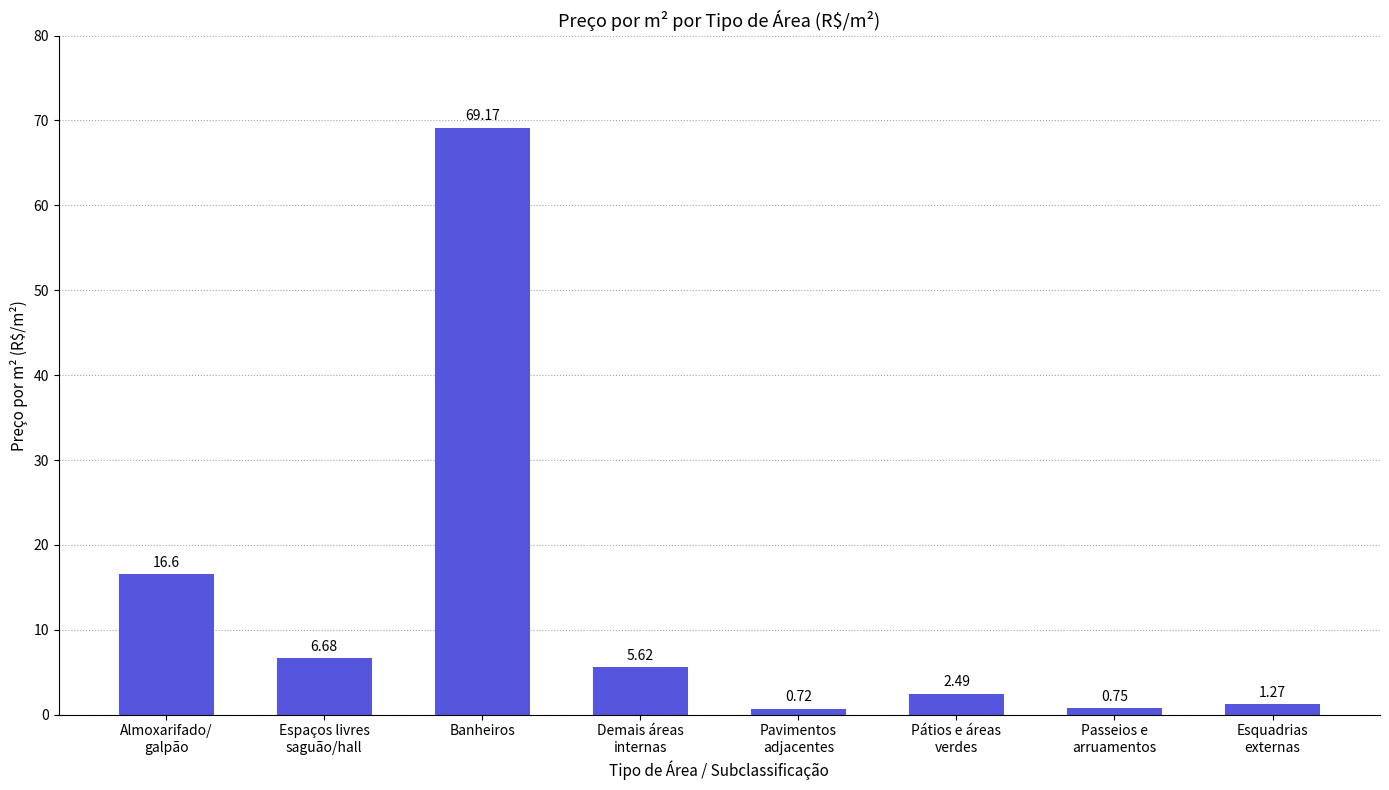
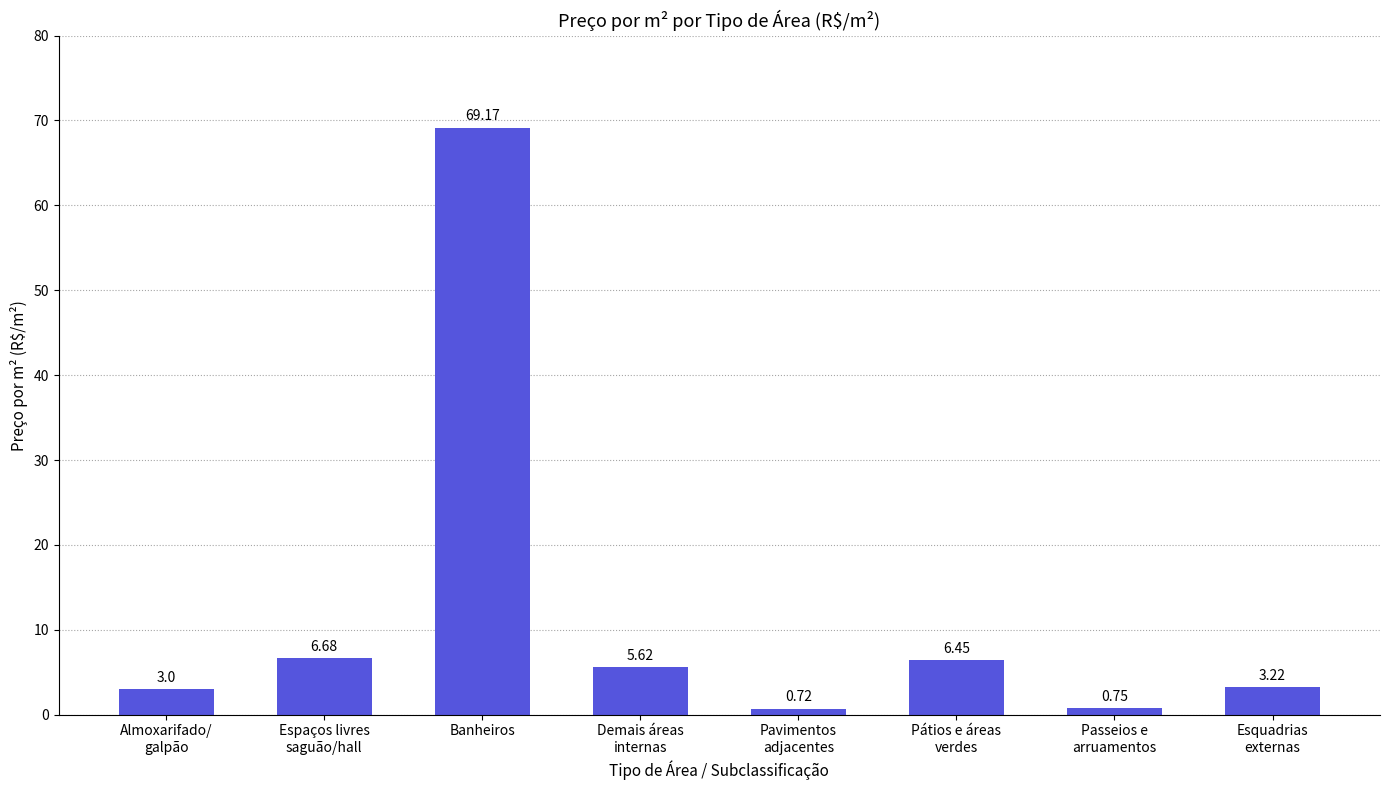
  {
-   "Almoxarifado/ galpão": 16.6,
+   "Almoxarifado/ galpão": 3.0,
    "Espaços livres saguão/hall": 6.68,
    "Banheiros": 69.17,
    "Demais áreas internas": 5.62,
    "Pavimentos adjacentes": 0.72,
-   "Pátios e áreas verdes": 2.49,
+   "Pátios e áreas verdes": 6.45,
    "Passeios e arruamentos": 0.75,
-   "Esquadrias externas": 1.27
+   "Esquadrias externas": 3.22
  }
